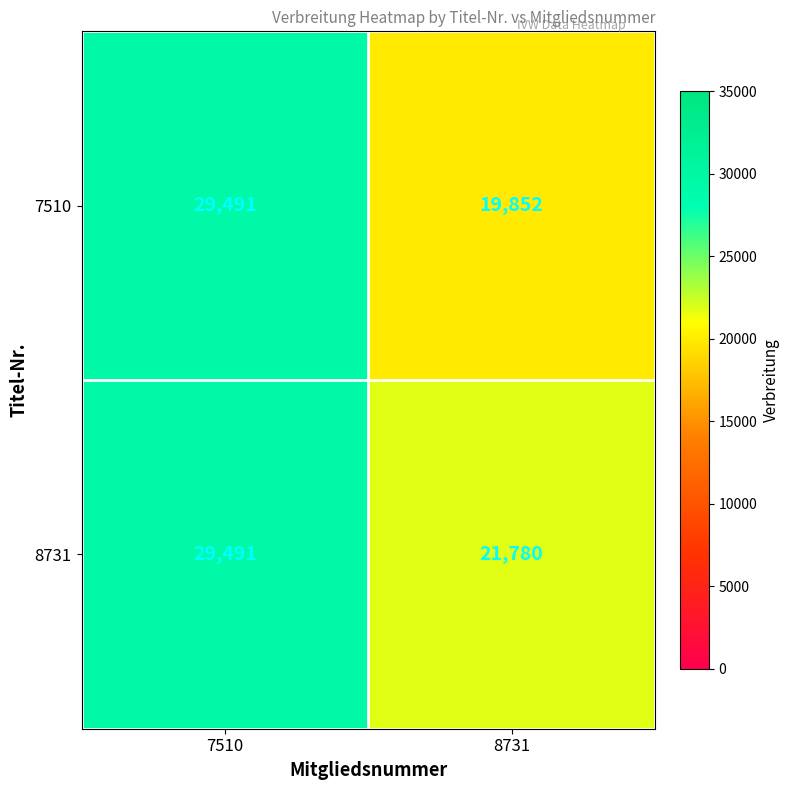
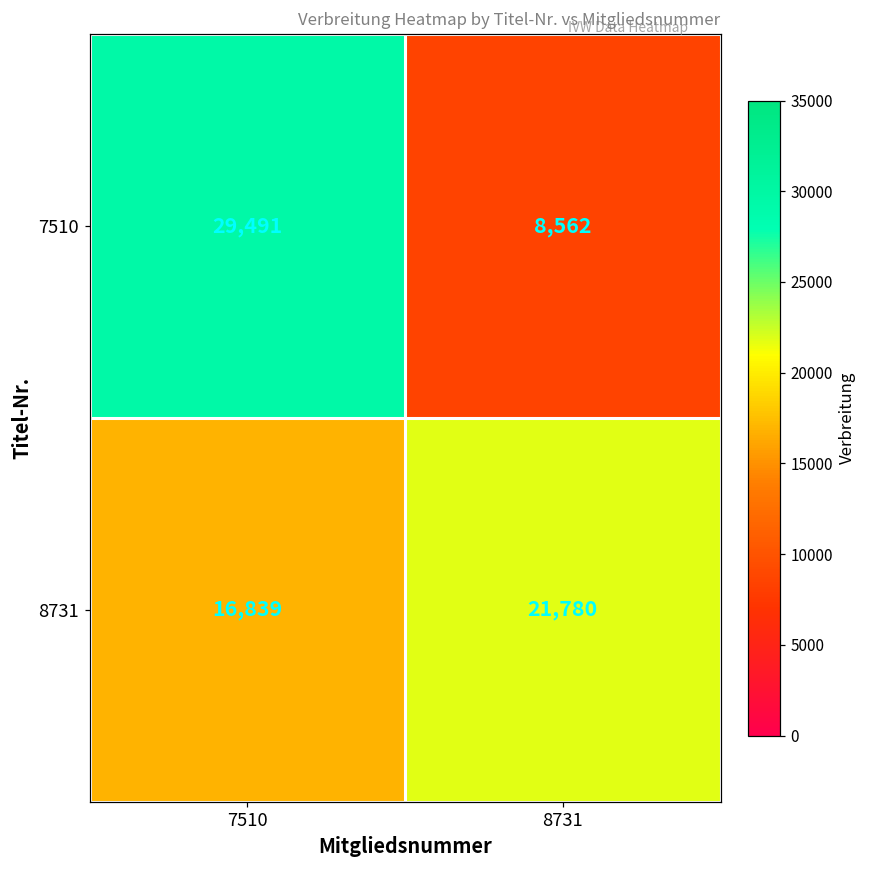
  {
    "7510": {
      "7510": "29,491",
-     "8731": "19,852"
+     "8731": "8,562"
    },
    "8731": {
-     "7510": "29,491",
+     "7510": "16,839",
      "8731": "21,780"
    }
  }
